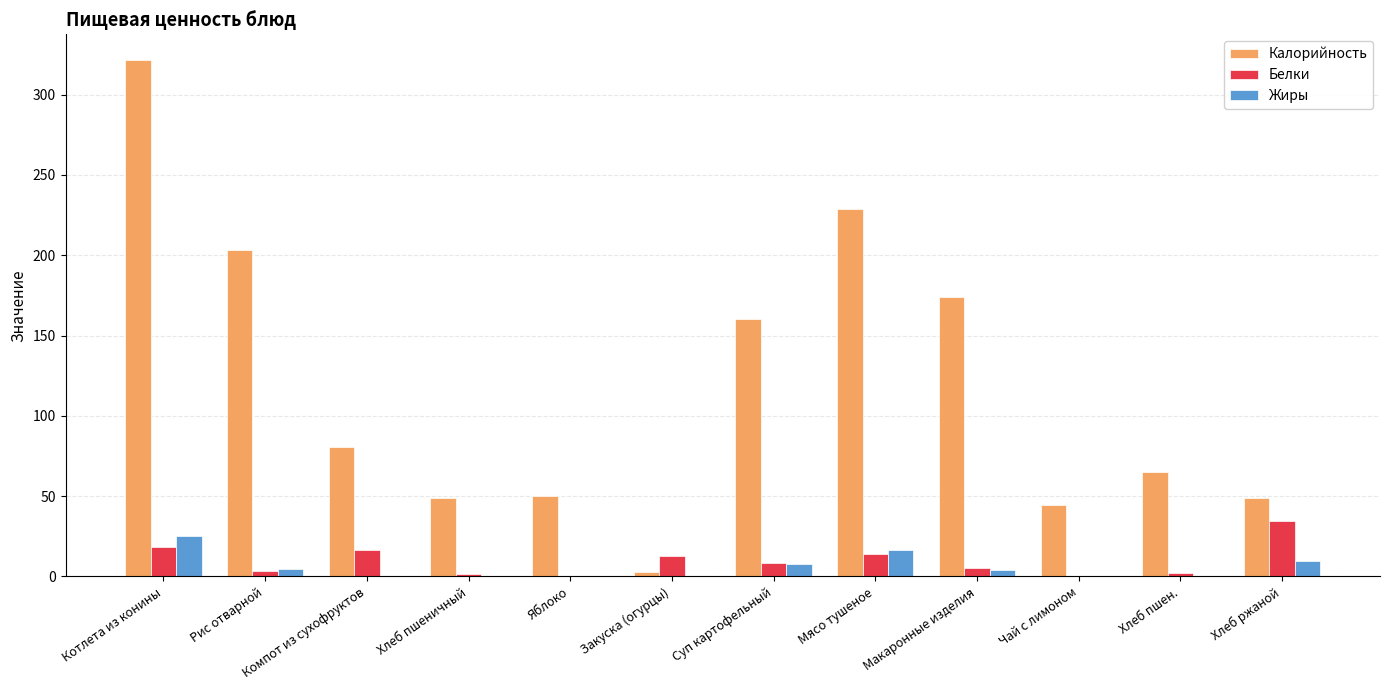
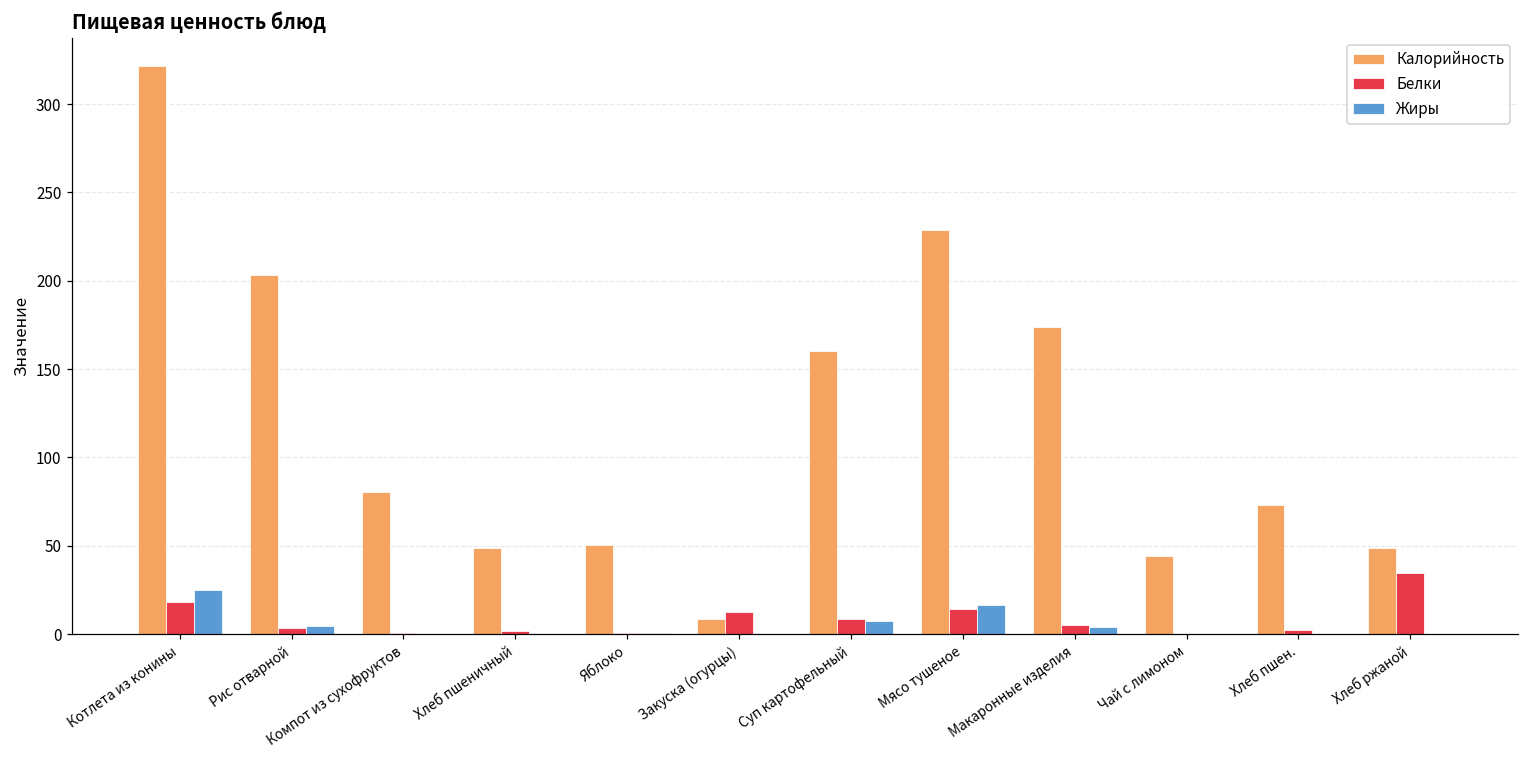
  {
    "Калорийность": {
      "Котлета из конины": 322,
      "Рис отварной": 203,
      "Компот из сухофруктов": 80,
      "Хлеб пшеничный": 49,
      "Яблоко": 50,
-     "Закуска (огурцы)": 3,
+     "Закуска (огурцы)": 8,
      "Суп картофельный": 160,
      "Мясо тушеное": 229,
      "Макаронные изделия": 174,
      "Чай с лимоном": 44,
-     "Хлеб пшен.": 65,
+     "Хлеб пшен.": 73,
      "Хлеб ржаной": 49
    },
    "Белки": {
      "Котлета из конины": 18,
      "Рис отварной": 4,
-     "Компот из сухофруктов": 17,
+     "Компот из сухофруктов": 1,
      "Закуска (огурцы)": 13,
      "Суп картофельный": 9,
      "Мясо тушеное": 14,
      "Макаронные изделия": 5,
      "Хлеб пшен.": 2,
      "Хлеб ржаной": 34
    },
    "Жиры": {
      "Котлета из конины": 25,
      "Рис отварной": 5,
      "Компот из сухофруктов": 0,
      "Суп картофельный": 7,
      "Мясо тушеное": 17,
      "Макаронные изделия": 4,
      "Чай с лимоном": 0,
-     "Хлеб ржаной": 10
+     "Хлеб ржаной": 0
    }
  }
